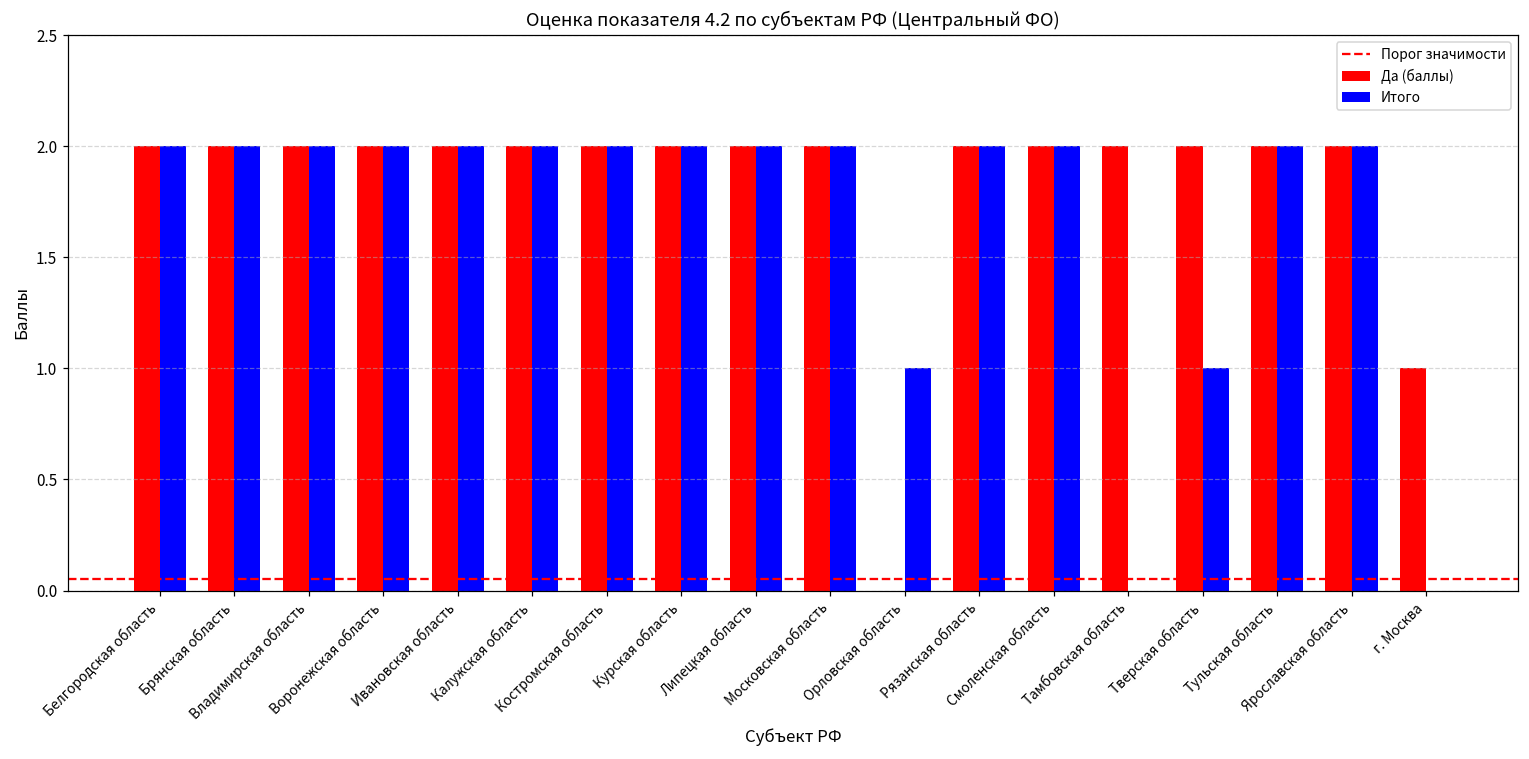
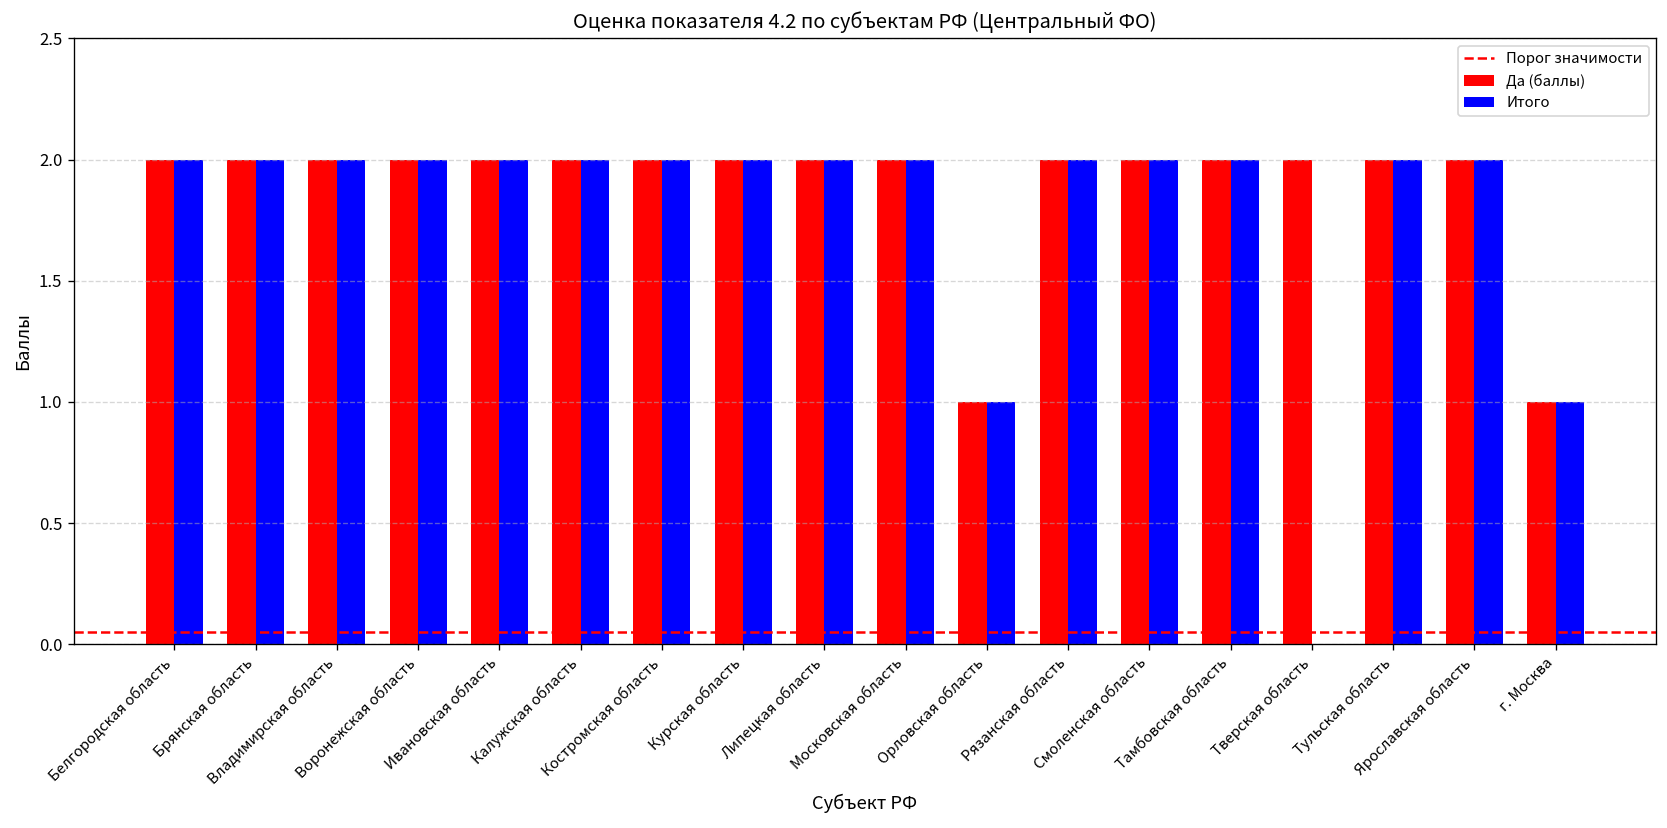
  {
    "Да (баллы)": {
      "Белгородская область": 2,
      "Брянская область": 2,
      "Владимирская область": 2,
      "Воронежская область": 2,
      "Ивановская область": 2,
      "Калужская область": 2,
      "Костромская область": 2,
      "Курская область": 2,
      "Липецкая область": 2,
      "Московская область": 2,
-     "Орловская область": 0,
+     "Орловская область": 1,
      "Рязанская область": 2,
      "Смоленская область": 2,
      "Тамбовская область": 2,
      "Тверская область": 2,
      "Тульская область": 2,
      "Ярославская область": 2,
      "г. Москва": 1
    },
    "Итого": {
      "Белгородская область": 2,
      "Брянская область": 2,
      "Владимирская область": 2,
      "Воронежская область": 2,
      "Ивановская область": 2,
      "Калужская область": 2,
      "Костромская область": 2,
      "Курская область": 2,
      "Липецкая область": 2,
      "Московская область": 2,
      "Орловская область": 1,
      "Рязанская область": 2,
      "Смоленская область": 2,
-     "Тамбовская область": 0,
-     "Тверская область": 1,
+     "Тамбовская область": 2,
+     "Тверская область": 0,
      "Тульская область": 2,
      "Ярославская область": 2,
-     "г. Москва": 0
+     "г. Москва": 1
    }
  }
